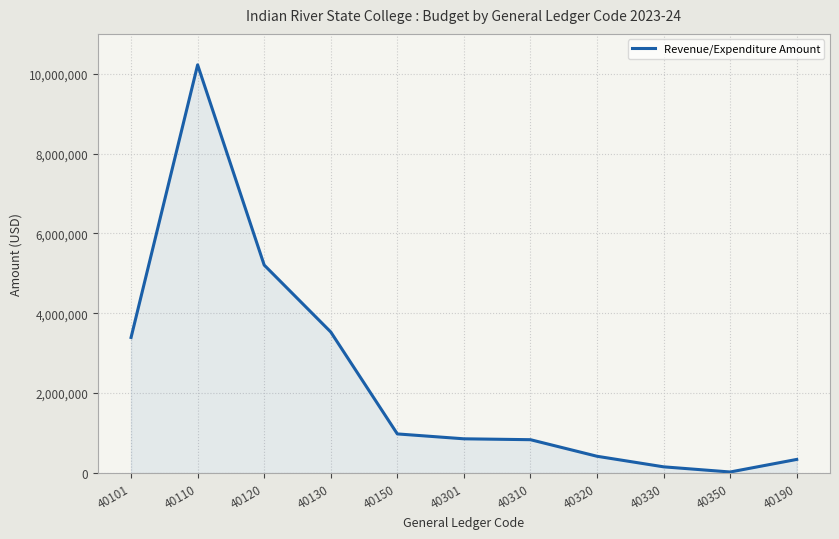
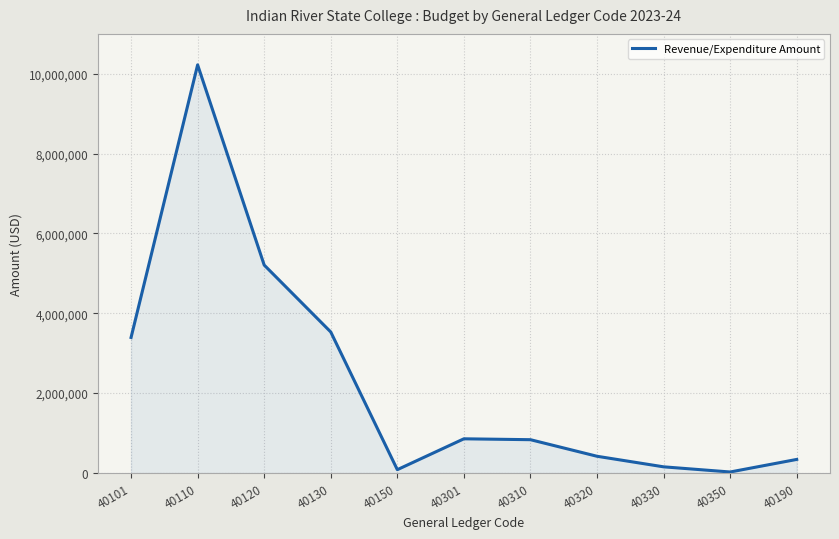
  {
    "40101": "3,400,000",
    "40110": "10,200,000",
    "40120": "5,200,000",
    "40130": "3,500,000",
-   "40150": "1,000,000",
+   "40150": "100,000",
    "40301": "900,000",
    "40310": "800,000",
    "40320": "400,000",
    "40330": "200,000",
    "40350": "0",
    "40190": "300,000"
  }
